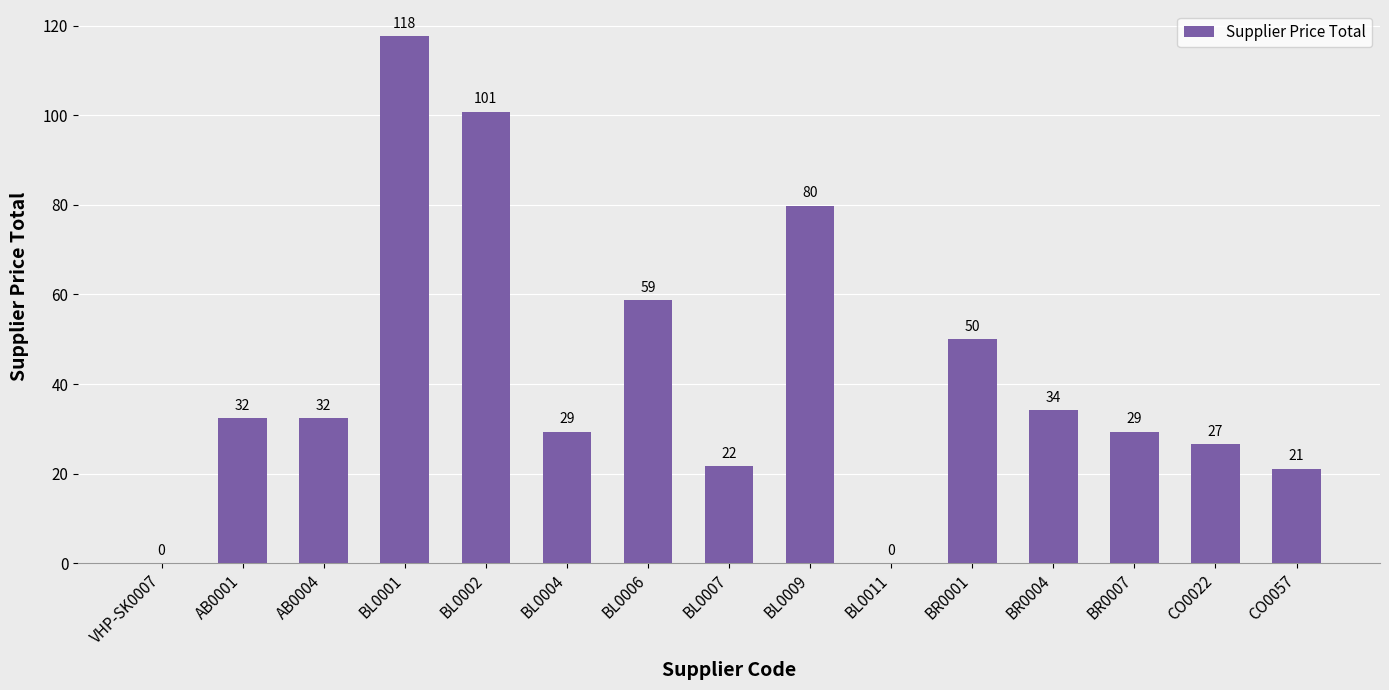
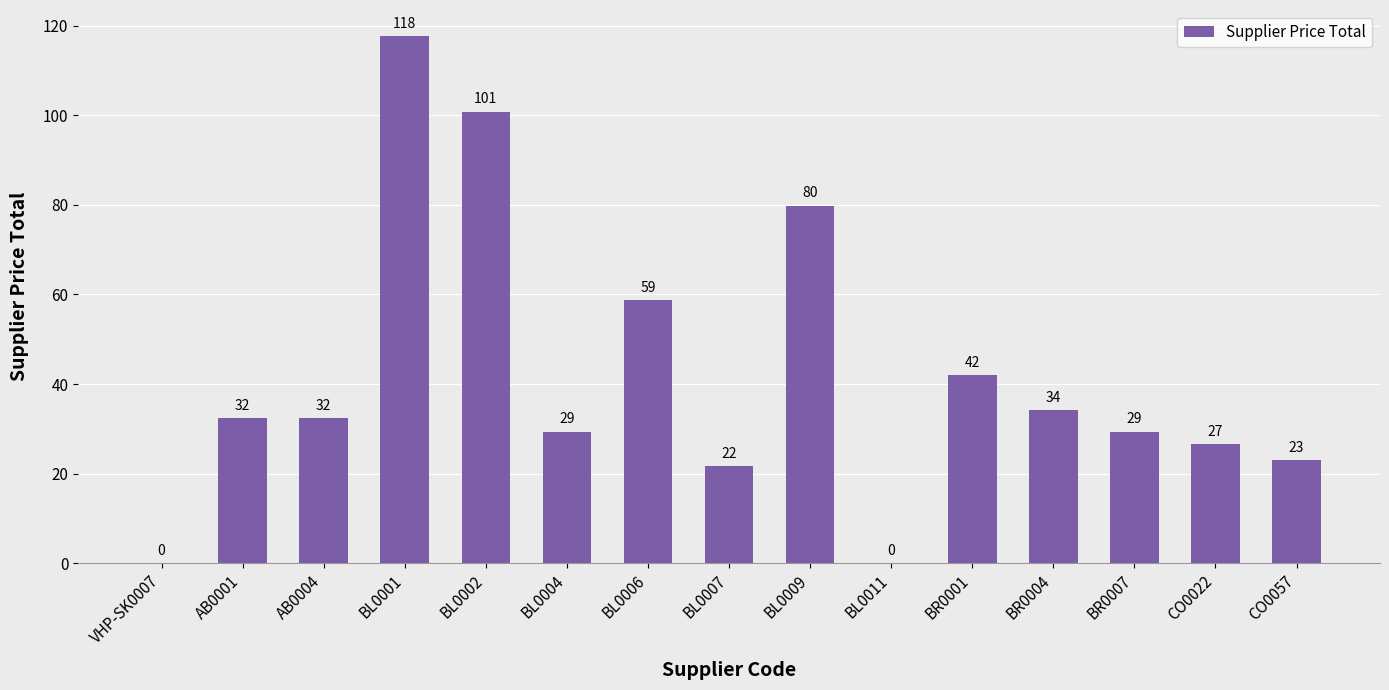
  {
    "VHP-SK0007": 0,
    "AB0001": 32,
    "AB0004": 32,
    "BL0001": 118,
    "BL0002": 101,
    "BL0004": 29,
    "BL0006": 59,
    "BL0007": 22,
    "BL0009": 80,
    "BL0011": 0,
-   "BR0001": 50,
+   "BR0001": 42,
    "BR0004": 34,
    "BR0007": 29,
    "CO0022": 27,
-   "CO0057": 21
+   "CO0057": 23
  }
